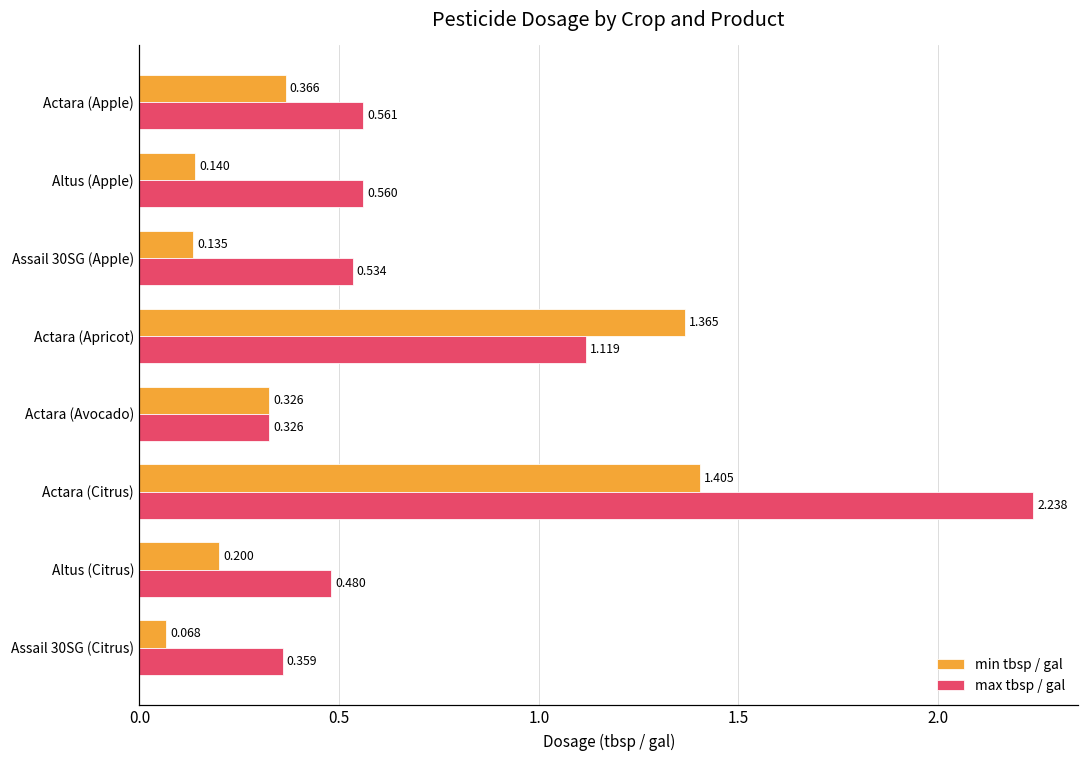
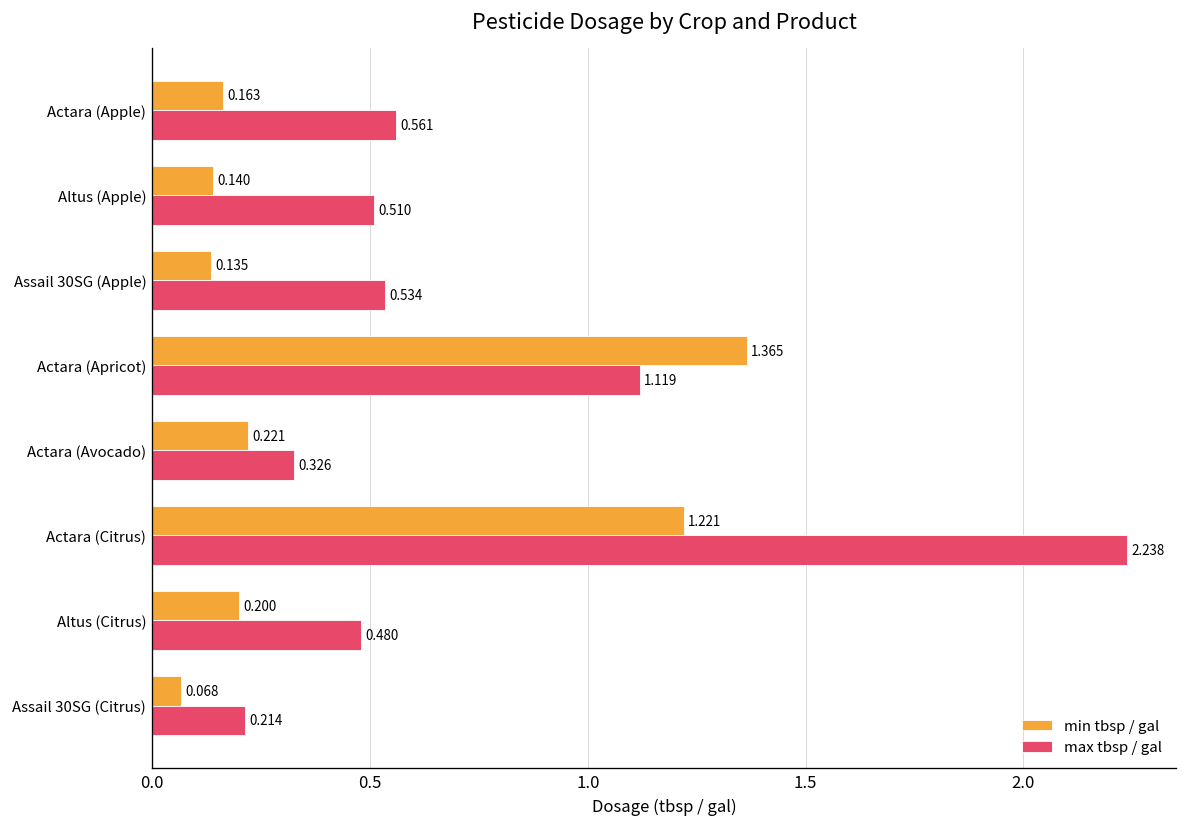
  {
    "min tbsp / gal": {
-     "Actara (Apple)": 0.366,
+     "Actara (Apple)": 0.163,
      "Altus (Apple)": 0.140,
      "Assail 30SG (Apple)": 0.135,
      "Actara (Apricot)": 1.365,
-     "Actara (Avocado)": 0.326,
-     "Actara (Citrus)": 1.405,
+     "Actara (Avocado)": 0.221,
+     "Actara (Citrus)": 1.221,
      "Altus (Citrus)": 0.200,
      "Assail 30SG (Citrus)": 0.068
    },
    "max tbsp / gal": {
      "Actara (Apple)": 0.561,
-     "Altus (Apple)": 0.560,
+     "Altus (Apple)": 0.510,
      "Assail 30SG (Apple)": 0.534,
      "Actara (Apricot)": 1.119,
      "Actara (Avocado)": 0.326,
      "Actara (Citrus)": 2.238,
      "Altus (Citrus)": 0.480,
-     "Assail 30SG (Citrus)": 0.359
+     "Assail 30SG (Citrus)": 0.214
    }
  }
